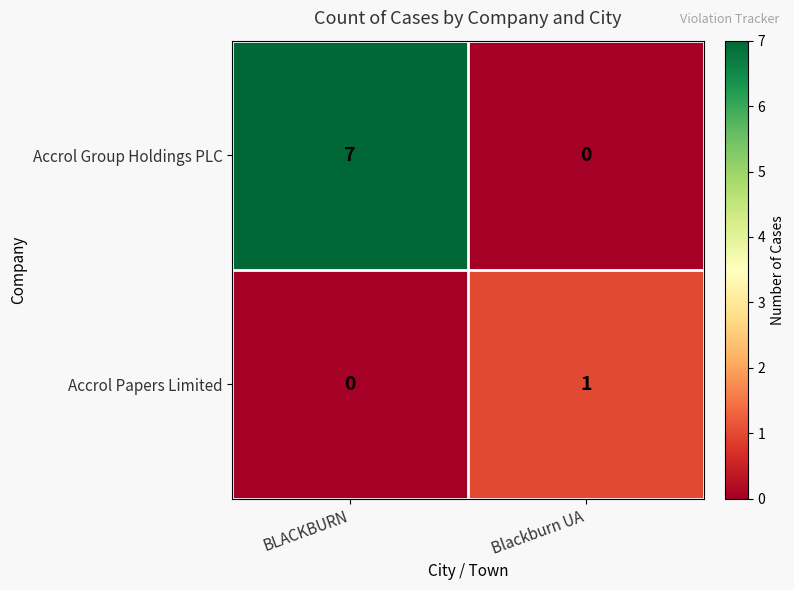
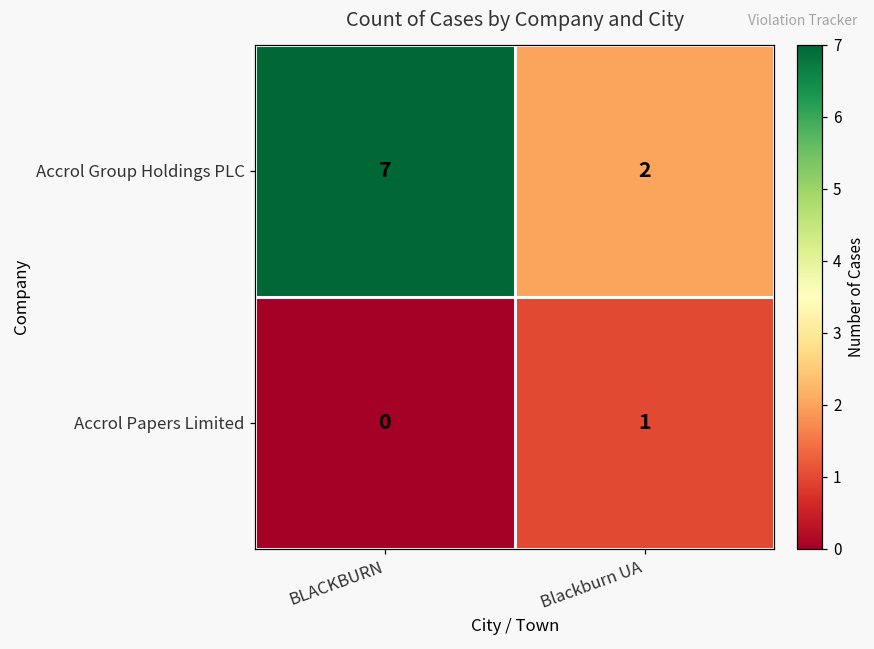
  {
    "Accrol Group Holdings PLC": {
      "BLACKBURN": 7,
-     "Blackburn UA": 0
+     "Blackburn UA": 2
    },
    "Accrol Papers Limited": {
      "BLACKBURN": 0,
      "Blackburn UA": 1
    }
  }
